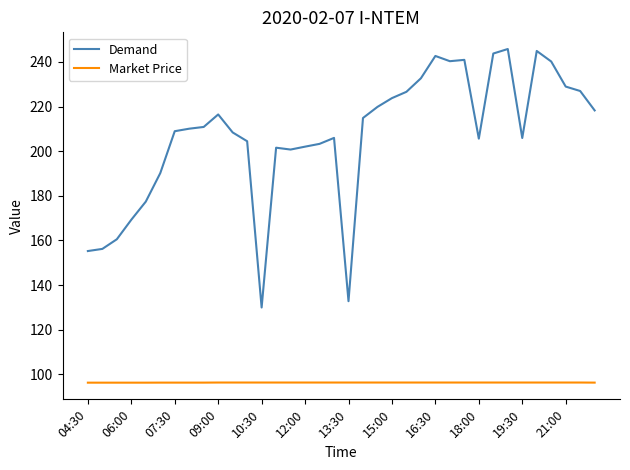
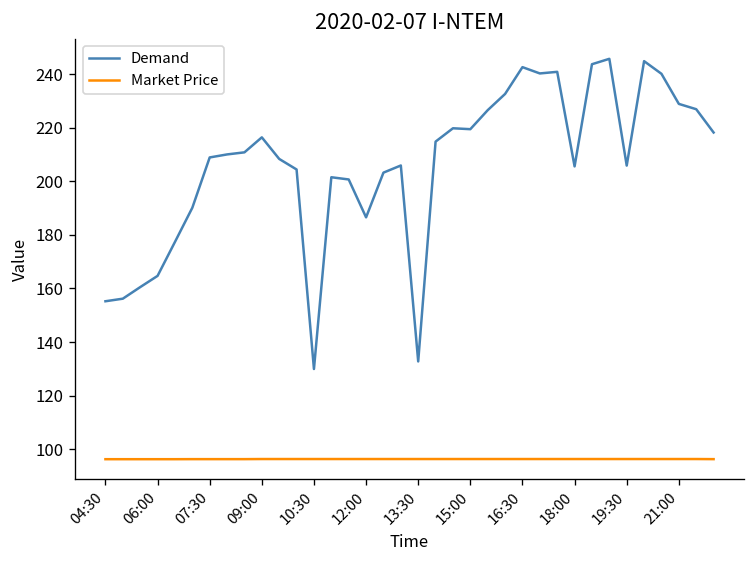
  {
    "Demand": {
      "04:30": 155,
-     "06:00": 169,
+     "06:00": 165,
      "07:30": 209,
      "09:00": 216,
      "10:30": 130,
-     "12:00": 202,
+     "12:00": 187,
      "13:30": 133,
-     "15:00": 224,
+     "15:00": 220,
      "16:30": 243,
      "18:00": 206,
      "19:30": 206,
      "21:00": 229
    },
    "Market Price": {
      "04:30": 96,
      "06:00": 96,
      "07:30": 96,
      "09:00": 96,
      "10:30": 96,
      "12:00": 96,
      "13:30": 96,
      "15:00": 96,
      "16:30": 96,
      "18:00": 96,
      "19:30": 96,
      "21:00": 96
    }
  }
